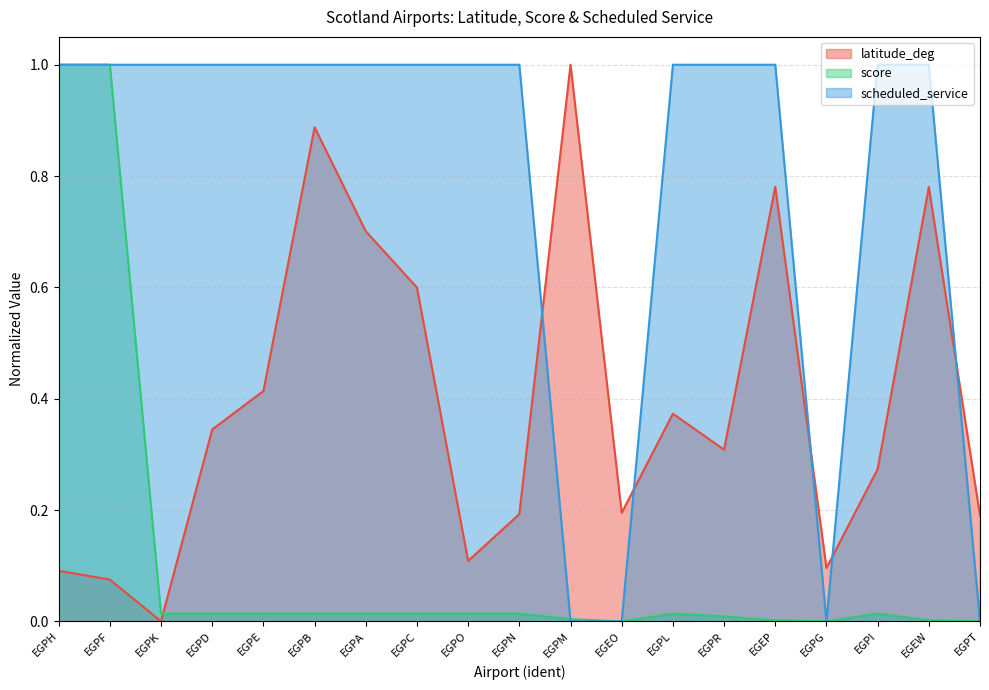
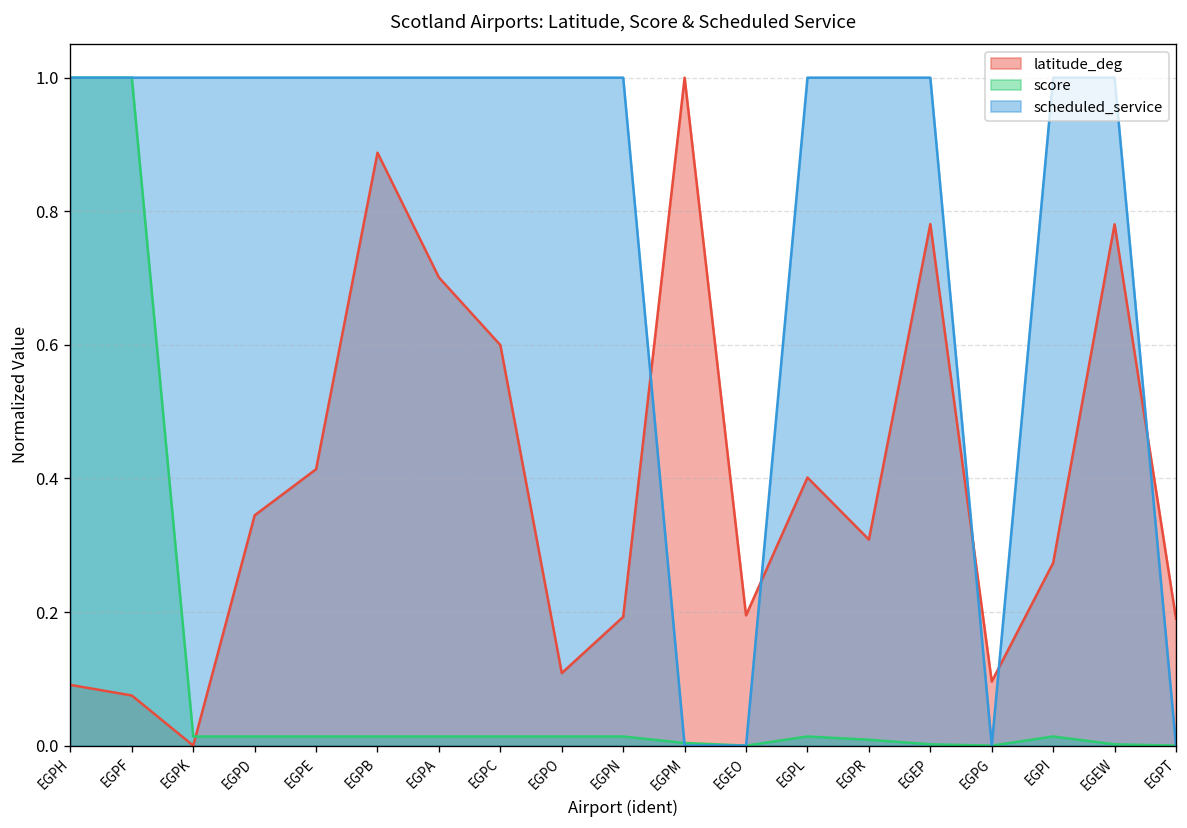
  {
    "latitude_deg": {
      "EGPH": 0.09,
      "EGPF": 0.08,
      "EGPK": 0.00,
      "EGPD": 0.34,
      "EGPE": 0.41,
      "EGPB": 0.89,
      "EGPA": 0.70,
      "EGPC": 0.60,
      "EGPO": 0.11,
      "EGPN": 0.19,
      "EGPM": 1.00,
      "EGEO": 0.19,
-     "EGPL": 0.37,
+     "EGPL": 0.40,
      "EGPR": 0.31,
      "EGEP": 0.78,
      "EGPG": 0.10,
      "EGPI": 0.27,
      "EGEW": 0.78,
      "EGPT": 0.19
    },
    "score": {
      "EGPK": 0.01,
      "EGPD": 0.01,
      "EGPE": 0.01,
      "EGPB": 0.01,
      "EGPA": 0.01,
      "EGPC": 0.01,
      "EGPO": 0.01,
      "EGPN": 0.01,
      "EGPL": 0.01,
      "EGPR": 0.01,
      "EGEP": 0.00,
      "EGPI": 0.01,
      "EGEW": 0.00
    },
    "scheduled_service": {
      "EGPK": 1.00,
      "EGPD": 1.00,
      "EGPE": 1.00,
      "EGPB": 1.00,
      "EGPA": 1.00,
      "EGPC": 1.00,
      "EGPO": 1.00,
      "EGPN": 1.00,
      "EGPL": 1.00,
      "EGPR": 1.00,
      "EGEP": 1.00
    }
  }
